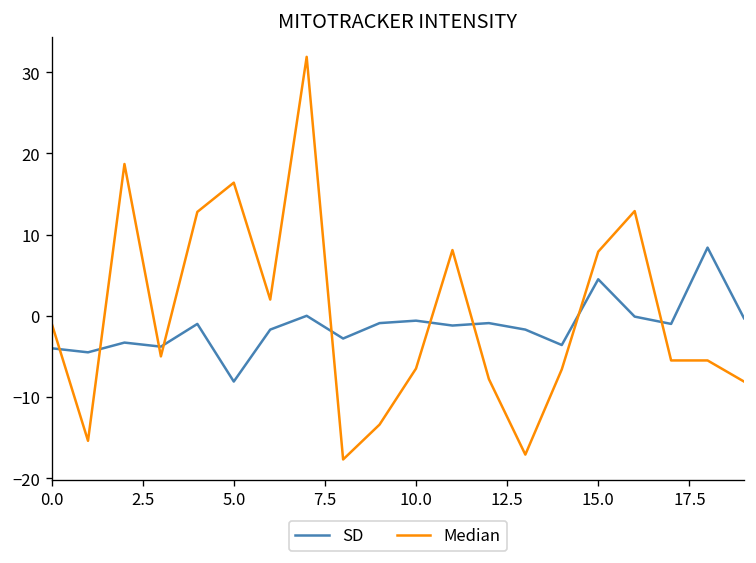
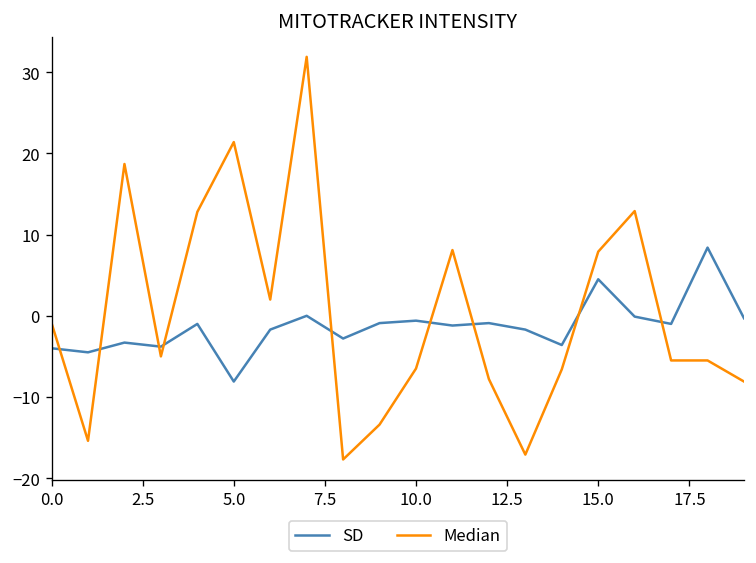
  {
    "SD": {
      "0.0": -4,
      "5.0": -8,
      "10.0": -1,
      "15.0": 5
    },
    "Median": {
      "0.0": -1,
-     "5.0": 16,
+     "5.0": 21,
      "10.0": -7,
      "15.0": 8
    }
  }
